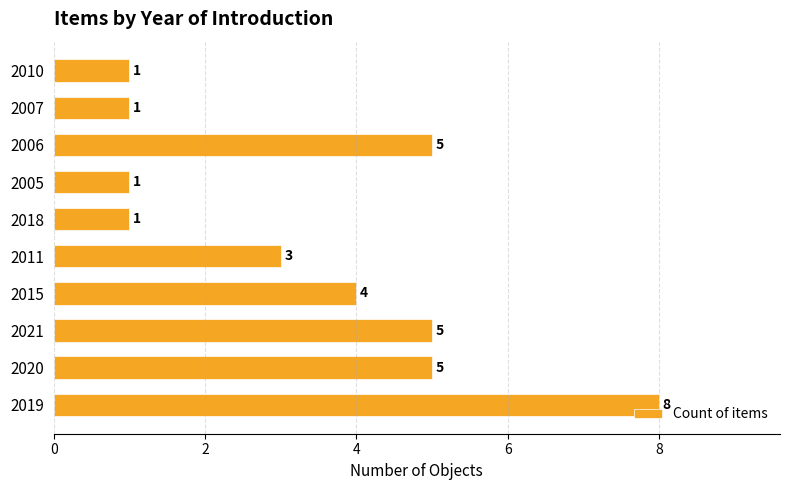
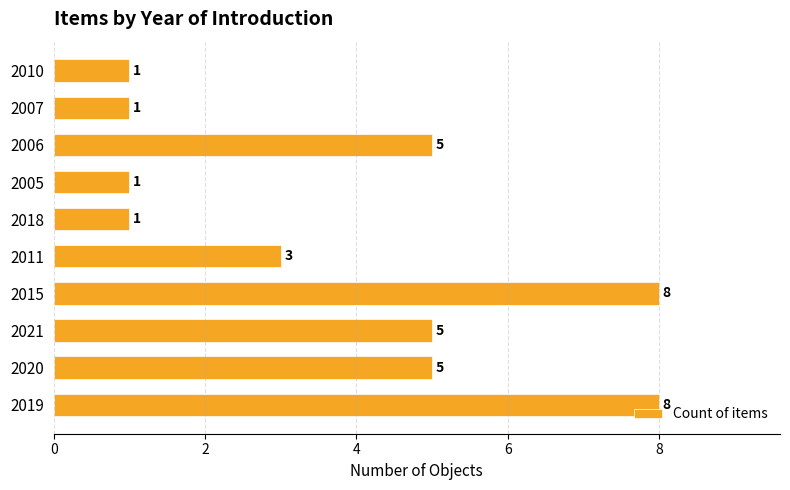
  {
    "2010": 1,
    "2007": 1,
    "2006": 5,
    "2005": 1,
    "2018": 1,
    "2011": 3,
-   "2015": 4,
+   "2015": 8,
    "2021": 5,
    "2020": 5,
    "2019": 8
  }
